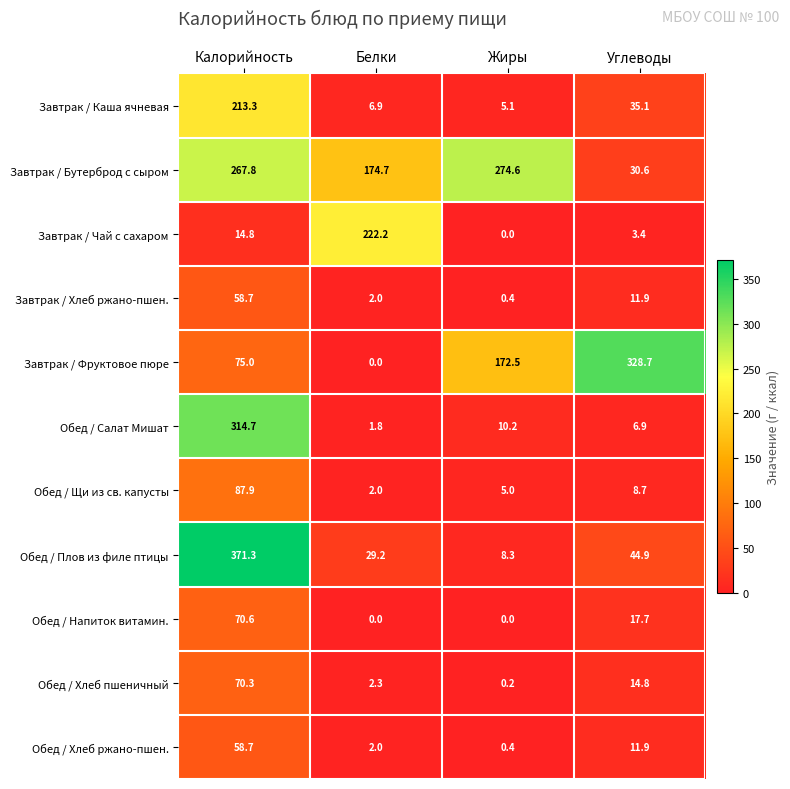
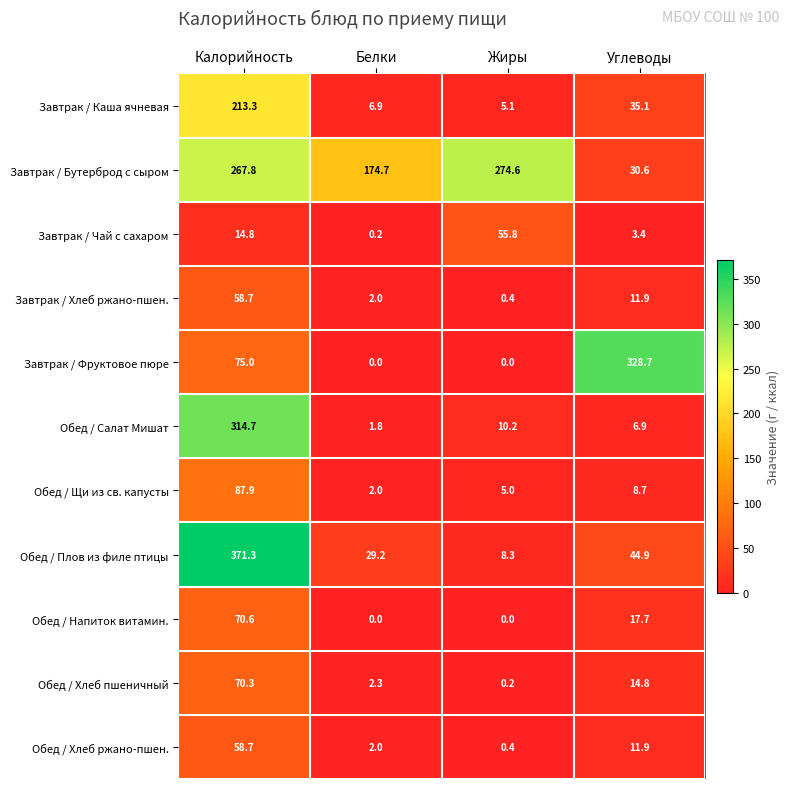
  {
    "Завтрак / Каша ячневая": {
      "Калорийность": 213.3,
      "Белки": 6.9,
      "Жиры": 5.1,
      "Углеводы": 35.1
    },
    "Завтрак / Бутерброд с сыром": {
      "Калорийность": 267.8,
      "Белки": 174.7,
      "Жиры": 274.6,
      "Углеводы": 30.6
    },
    "Завтрак / Чай с сахаром": {
      "Калорийность": 14.8,
-     "Белки": 222.2,
-     "Жиры": 0.0,
+     "Белки": 0.2,
+     "Жиры": 55.8,
      "Углеводы": 3.4
    },
    "Завтрак / Хлеб ржано-пшен.": {
      "Калорийность": 58.7,
      "Белки": 2.0,
      "Жиры": 0.4,
      "Углеводы": 11.9
    },
    "Завтрак / Фруктовое пюре": {
      "Калорийность": 75.0,
      "Белки": 0.0,
-     "Жиры": 172.5,
+     "Жиры": 0.0,
      "Углеводы": 328.7
    },
    "Обед / Салат Мишат": {
      "Калорийность": 314.7,
      "Белки": 1.8,
      "Жиры": 10.2,
      "Углеводы": 6.9
    },
    "Обед / Щи из св. капусты": {
      "Калорийность": 87.9,
      "Белки": 2.0,
      "Жиры": 5.0,
      "Углеводы": 8.7
    },
    "Обед / Плов из филе птицы": {
      "Калорийность": 371.3,
      "Белки": 29.2,
      "Жиры": 8.3,
      "Углеводы": 44.9
    },
    "Обед / Напиток витамин.": {
      "Калорийность": 70.6,
      "Белки": 0.0,
      "Жиры": 0.0,
      "Углеводы": 17.7
    },
    "Обед / Хлеб пшеничный": {
      "Калорийность": 70.3,
      "Белки": 2.3,
      "Жиры": 0.2,
      "Углеводы": 14.8
    },
    "Обед / Хлеб ржано-пшен.": {
      "Калорийность": 58.7,
      "Белки": 2.0,
      "Жиры": 0.4,
      "Углеводы": 11.9
    }
  }
